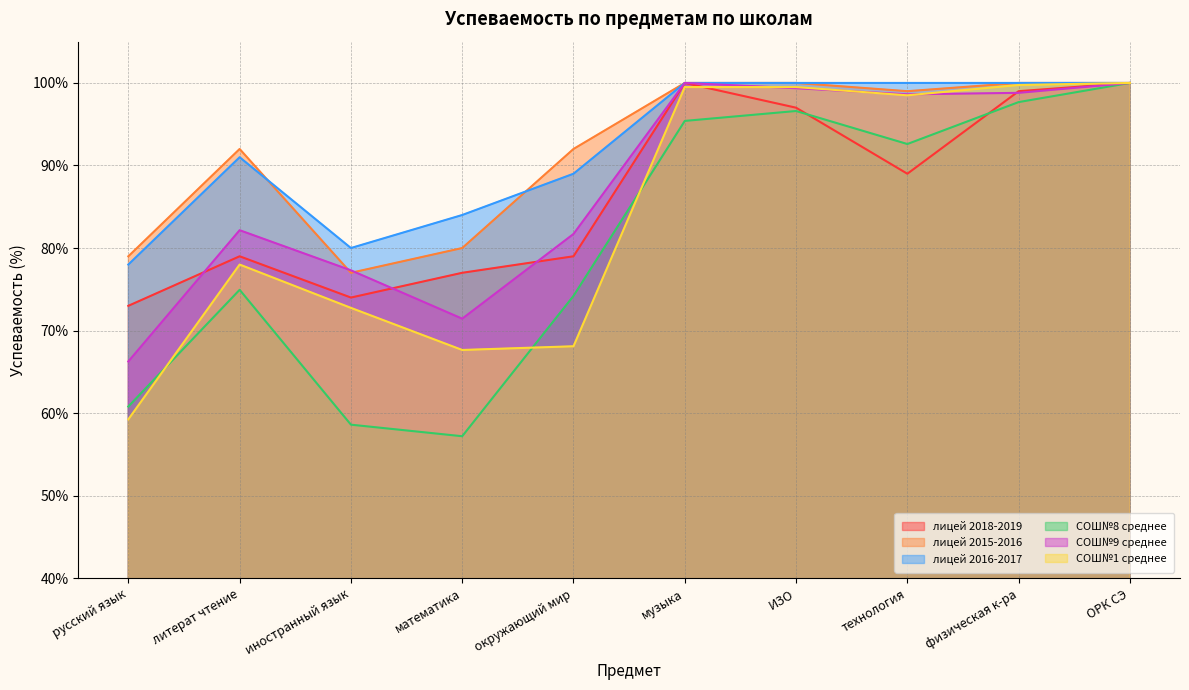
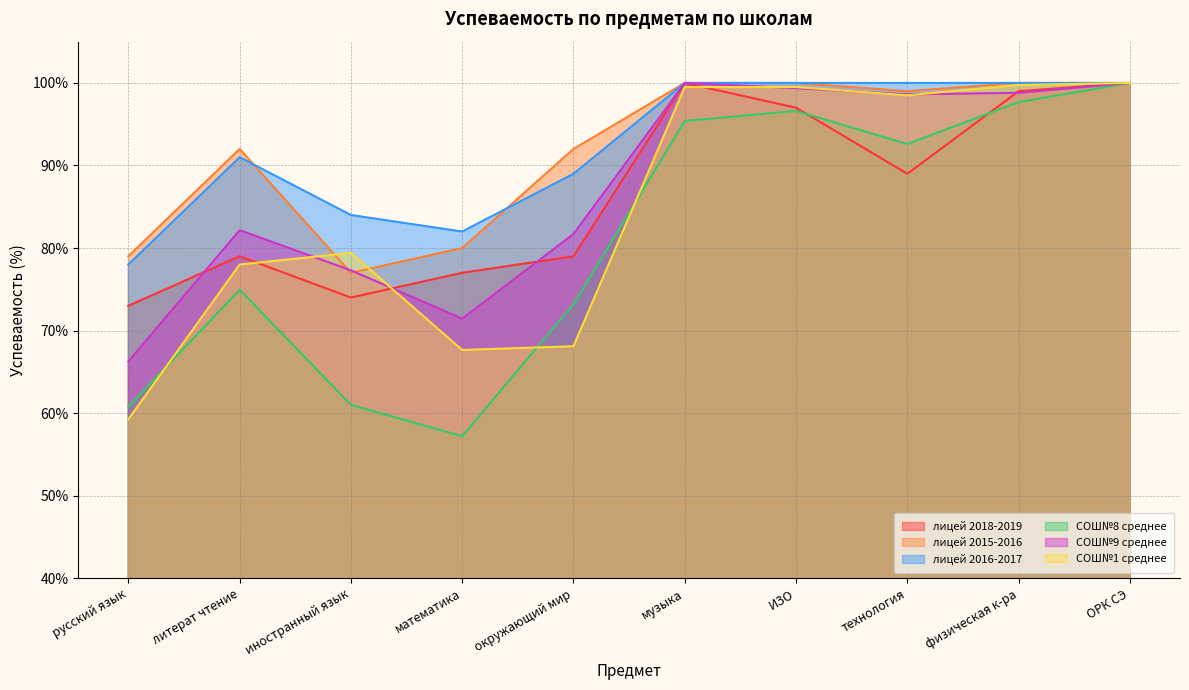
  {
    "лицей 2016-2017": {
      "русский язык": "78%",
      "литерат чтение": "91%",
-     "иностранный язык": "80%",
-     "математика": "84%",
+     "иностранный язык": "84%",
+     "математика": "82%",
      "окружающий мир": "89%",
      "технология": "100%"
    },
    "СОШ№8 среднее": {
      "русский язык": "61%",
      "литерат чтение": "75%",
-     "иностранный язык": "59%",
+     "иностранный язык": "61%",
      "математика": "57%",
-     "окружающий мир": "74%",
+     "окружающий мир": "73%",
      "музыка": "95%",
      "ИЗО": "97%",
      "технология": "93%",
      "физическая к-ра": "98%"
    },
    "СОШ№9 среднее": {
      "русский язык": "66%",
      "литерат чтение": "82%",
      "математика": "71%",
      "окружающий мир": "82%"
    },
    "СОШ№1 среднее": {
      "русский язык": "59%",
      "литерат чтение": "78%",
-     "иностранный язык": "73%",
+     "иностранный язык": "79%",
      "математика": "68%",
      "окружающий мир": "68%",
      "музыка": "100%"
    }
  }
